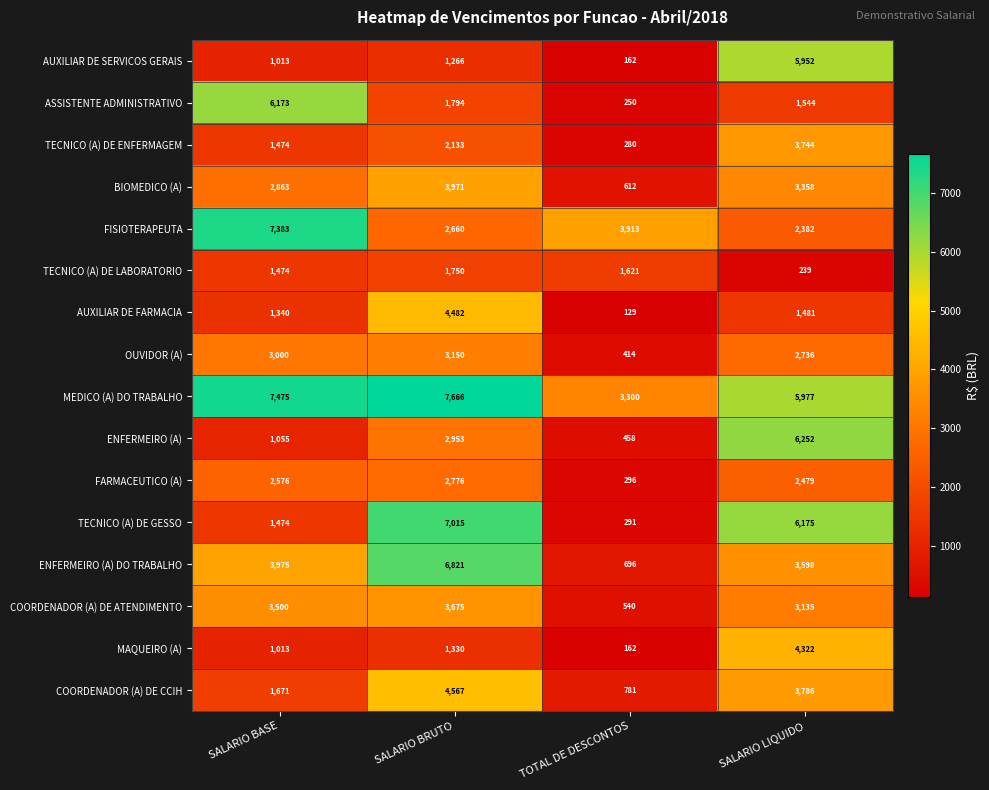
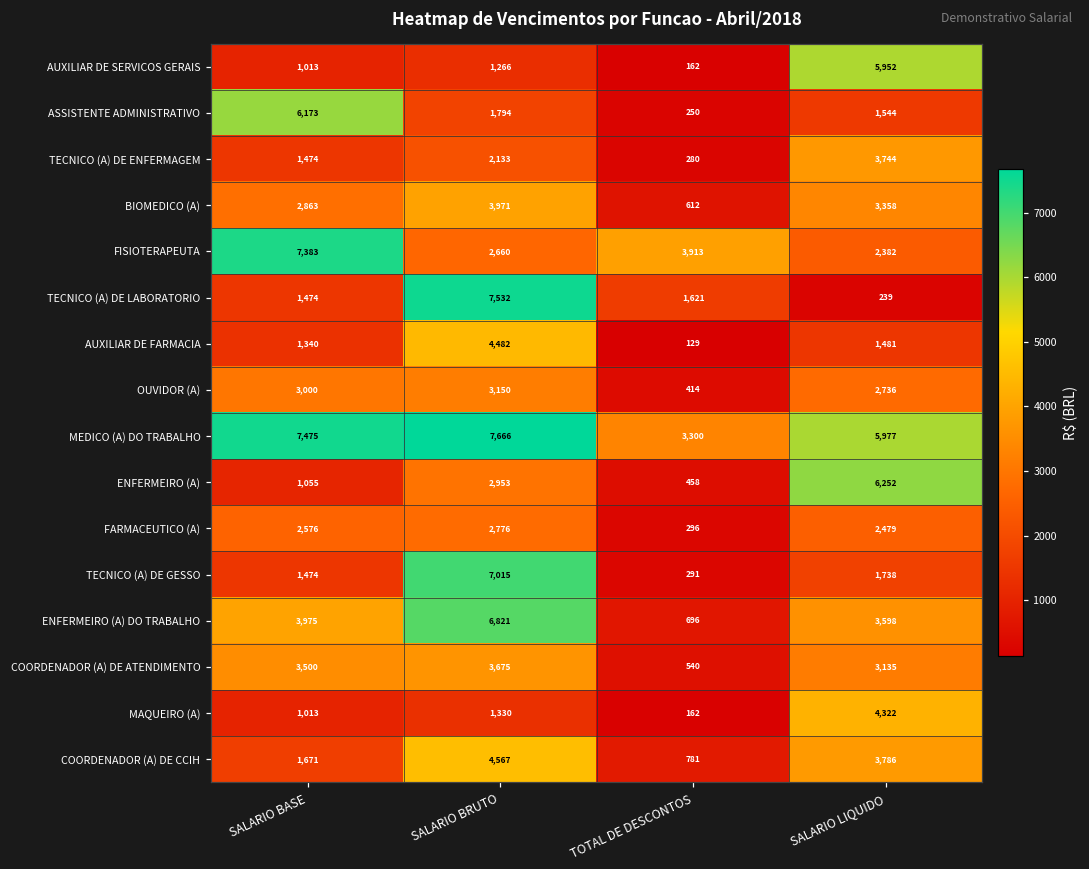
  {
    "AUXILIAR DE SERVICOS GERAIS": {
      "SALARIO BASE": "1,013",
      "SALARIO BRUTO": "1,266",
      "TOTAL DE DESCONTOS": "162",
      "SALARIO LIQUIDO": "5,952"
    },
    "ASSISTENTE ADMINISTRATIVO": {
      "SALARIO BASE": "6,173",
      "SALARIO BRUTO": "1,794",
      "TOTAL DE DESCONTOS": "250",
      "SALARIO LIQUIDO": "1,544"
    },
    "TECNICO (A) DE ENFERMAGEM": {
      "SALARIO BASE": "1,474",
      "SALARIO BRUTO": "2,133",
      "TOTAL DE DESCONTOS": "280",
      "SALARIO LIQUIDO": "3,744"
    },
    "BIOMEDICO (A)": {
      "SALARIO BASE": "2,863",
      "SALARIO BRUTO": "3,971",
      "TOTAL DE DESCONTOS": "612",
      "SALARIO LIQUIDO": "3,358"
    },
    "FISIOTERAPEUTA": {
      "SALARIO BASE": "7,383",
      "SALARIO BRUTO": "2,660",
      "TOTAL DE DESCONTOS": "3,913",
      "SALARIO LIQUIDO": "2,382"
    },
    "TECNICO (A) DE LABORATORIO": {
      "SALARIO BASE": "1,474",
-     "SALARIO BRUTO": "1,750",
+     "SALARIO BRUTO": "7,532",
      "TOTAL DE DESCONTOS": "1,621",
      "SALARIO LIQUIDO": "239"
    },
    "AUXILIAR DE FARMACIA": {
      "SALARIO BASE": "1,340",
      "SALARIO BRUTO": "4,482",
      "TOTAL DE DESCONTOS": "129",
      "SALARIO LIQUIDO": "1,481"
    },
    "OUVIDOR (A)": {
      "SALARIO BASE": "3,000",
      "SALARIO BRUTO": "3,150",
      "TOTAL DE DESCONTOS": "414",
      "SALARIO LIQUIDO": "2,736"
    },
    "MEDICO (A) DO TRABALHO": {
      "SALARIO BASE": "7,475",
      "SALARIO BRUTO": "7,666",
      "TOTAL DE DESCONTOS": "3,300",
      "SALARIO LIQUIDO": "5,977"
    },
    "ENFERMEIRO (A)": {
      "SALARIO BASE": "1,055",
      "SALARIO BRUTO": "2,953",
      "TOTAL DE DESCONTOS": "458",
      "SALARIO LIQUIDO": "6,252"
    },
    "FARMACEUTICO (A)": {
      "SALARIO BASE": "2,576",
      "SALARIO BRUTO": "2,776",
      "TOTAL DE DESCONTOS": "296",
      "SALARIO LIQUIDO": "2,479"
    },
    "TECNICO (A) DE GESSO": {
      "SALARIO BASE": "1,474",
      "SALARIO BRUTO": "7,015",
      "TOTAL DE DESCONTOS": "291",
-     "SALARIO LIQUIDO": "6,175"
+     "SALARIO LIQUIDO": "1,738"
    },
    "ENFERMEIRO (A) DO TRABALHO": {
      "SALARIO BASE": "3,975",
      "SALARIO BRUTO": "6,821",
      "TOTAL DE DESCONTOS": "696",
      "SALARIO LIQUIDO": "3,598"
    },
    "COORDENADOR (A) DE ATENDIMENTO": {
      "SALARIO BASE": "3,500",
      "SALARIO BRUTO": "3,675",
      "TOTAL DE DESCONTOS": "540",
      "SALARIO LIQUIDO": "3,135"
    },
    "MAQUEIRO (A)": {
      "SALARIO BASE": "1,013",
      "SALARIO BRUTO": "1,330",
      "TOTAL DE DESCONTOS": "162",
      "SALARIO LIQUIDO": "4,322"
    },
    "COORDENADOR (A) DE CCIH": {
      "SALARIO BASE": "1,671",
      "SALARIO BRUTO": "4,567",
      "TOTAL DE DESCONTOS": "781",
      "SALARIO LIQUIDO": "3,786"
    }
  }
